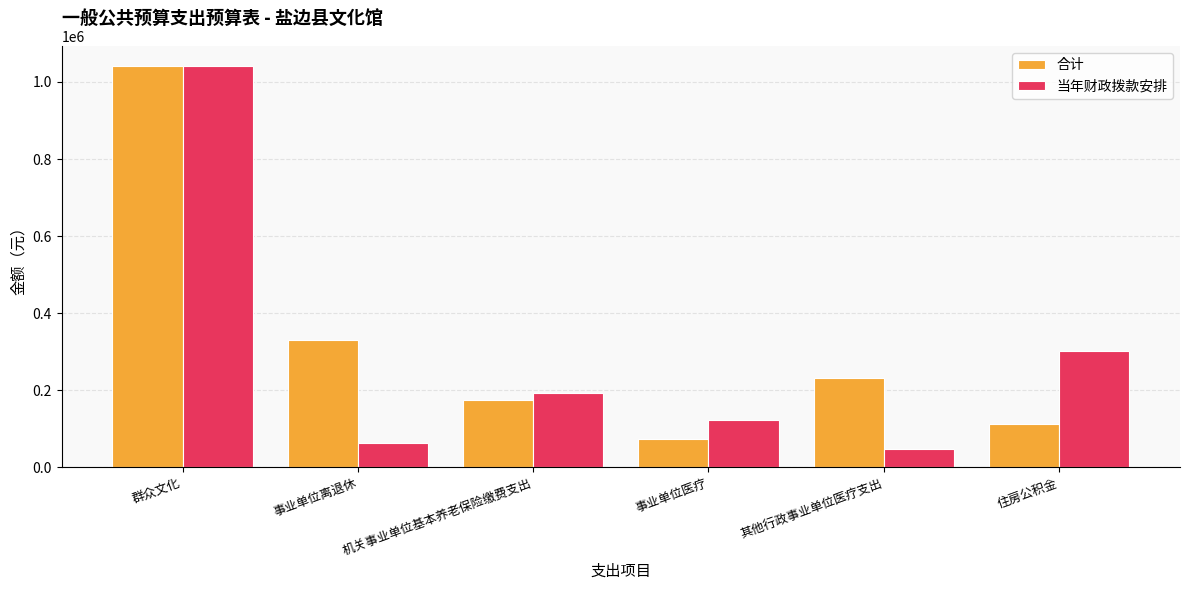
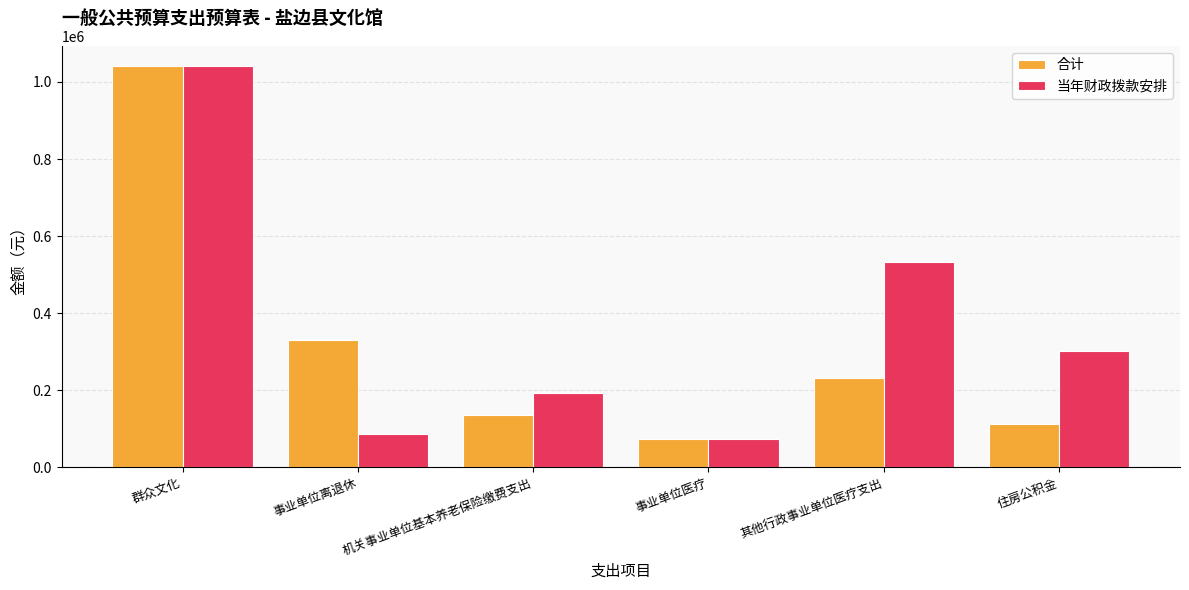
  {
    "合计": {
      "群众文化": 1040000,
      "事业单位离退休": 330000,
-     "机关事业单位基本养老保险缴费支出": 170000,
+     "机关事业单位基本养老保险缴费支出": 140000,
      "事业单位医疗": 70000,
      "其他行政事业单位医疗支出": 230000,
      "住房公积金": 110000
    },
    "当年财政拨款安排": {
      "群众文化": 1040000,
-     "事业单位离退休": 60000,
+     "事业单位离退休": 90000,
      "机关事业单位基本养老保险缴费支出": 190000,
-     "事业单位医疗": 120000,
-     "其他行政事业单位医疗支出": 50000,
+     "事业单位医疗": 70000,
+     "其他行政事业单位医疗支出": 530000,
      "住房公积金": 300000
    }
  }
